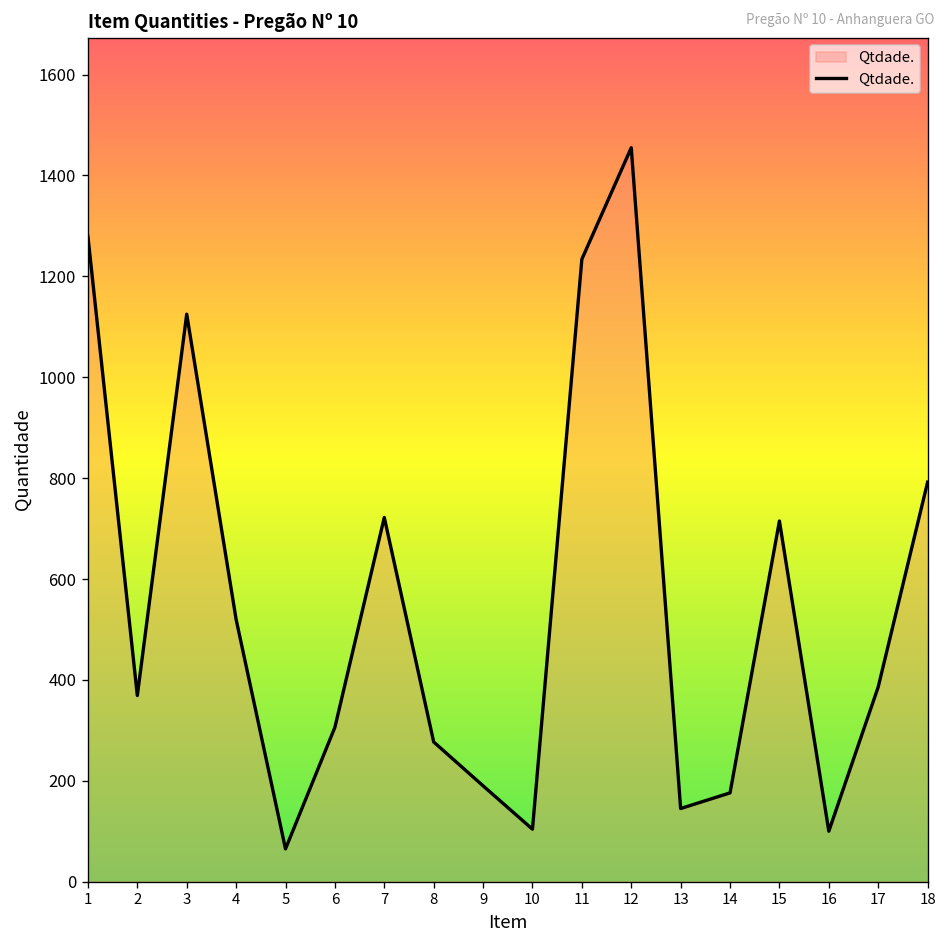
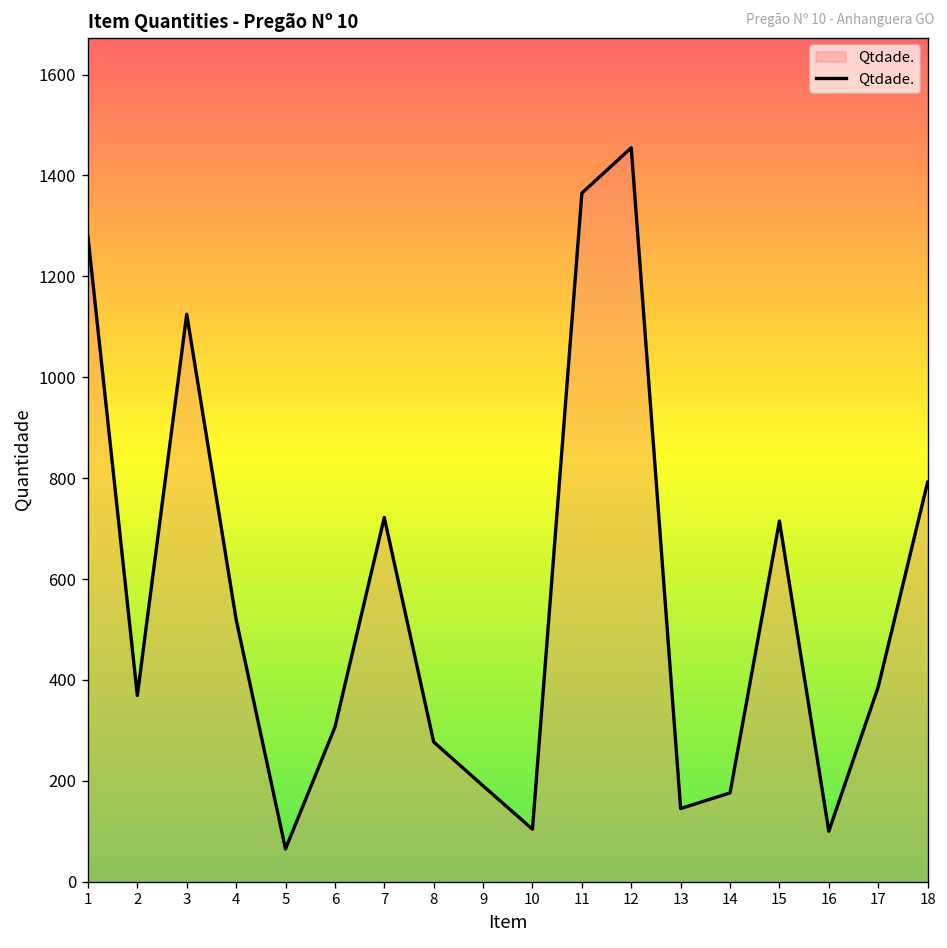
  {
    "1": 1280,
    "2": 370,
    "3": 1130,
    "4": 520,
    "5": 70,
    "6": 310,
    "7": 720,
    "8": 280,
    "9": 190,
    "10": 100,
-   "11": 1230,
+   "11": 1370,
    "12": 1460,
    "13": 150,
    "14": 180,
    "15": 720,
    "16": 100,
    "17": 390,
    "18": 790
  }
